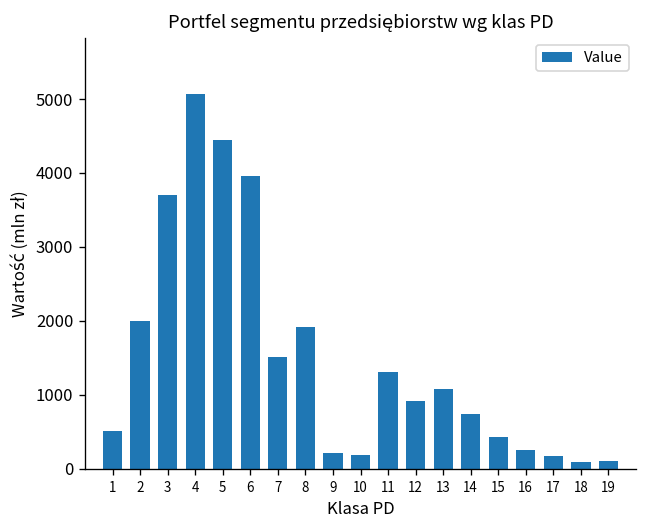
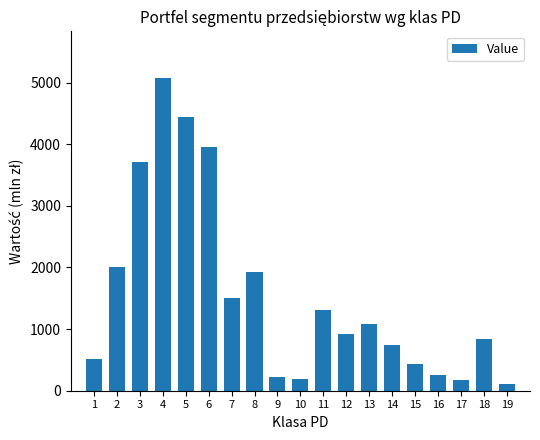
  {
    "1": 500,
    "2": 2000,
    "3": 3700,
    "4": 5100,
    "5": 4400,
    "6": 4000,
    "7": 1500,
    "8": 1900,
    "9": 200,
    "10": 200,
    "11": 1300,
    "12": 900,
    "13": 1100,
    "14": 700,
    "15": 400,
    "16": 300,
    "17": 200,
-   "18": 100,
+   "18": 800,
    "19": 100
  }
